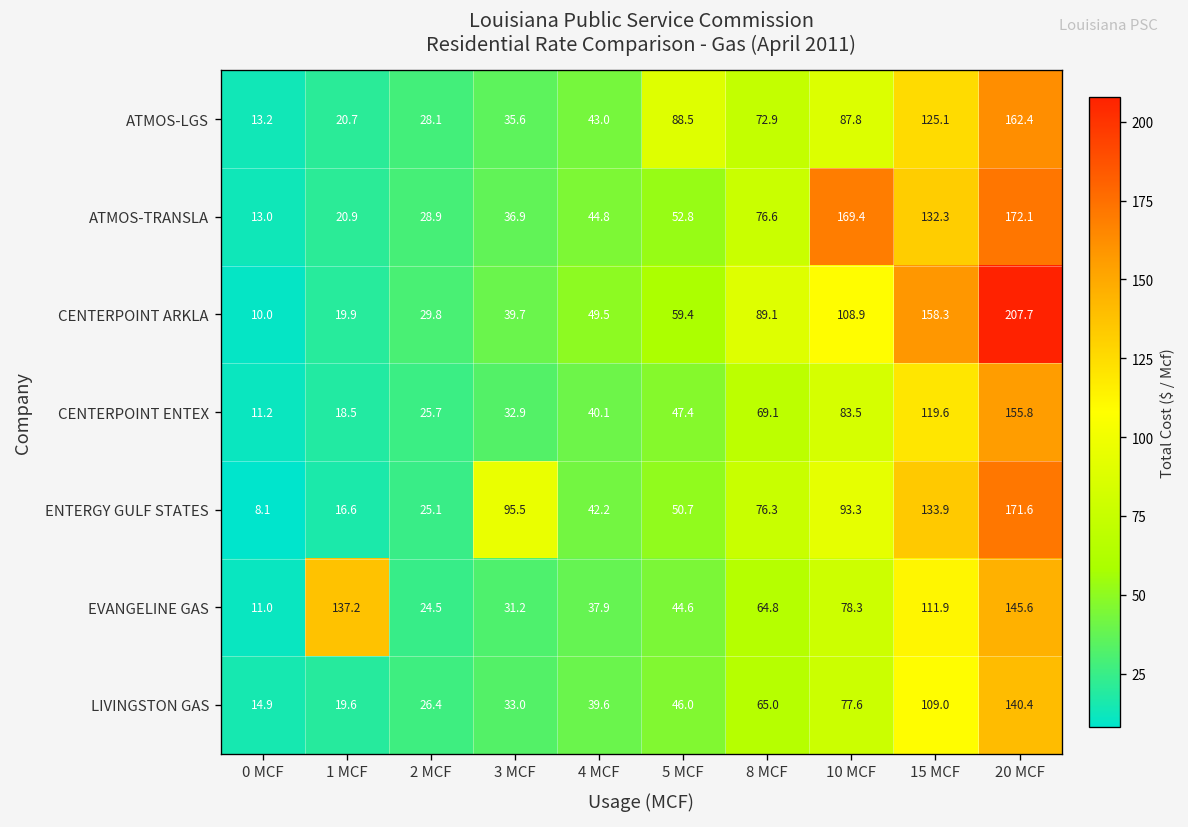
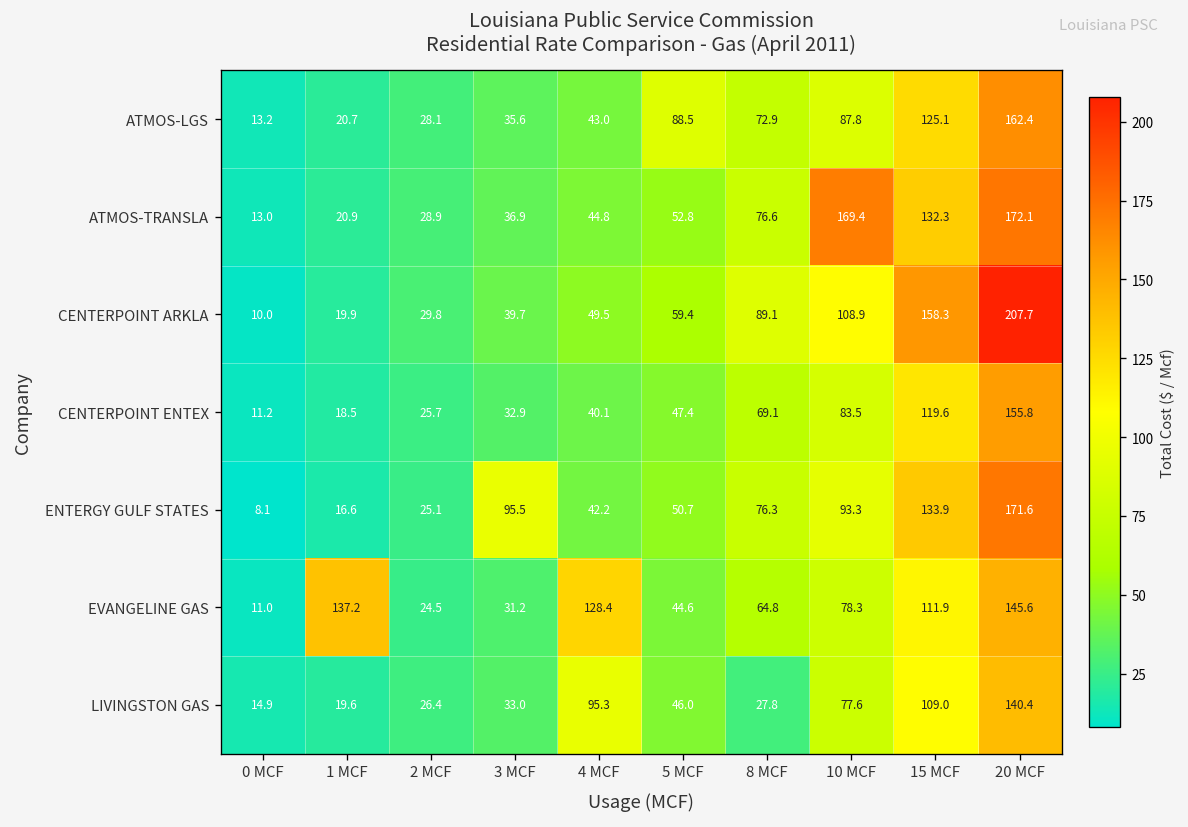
  {
    "ATMOS-LGS": {
      "0 MCF": 13.2,
      "1 MCF": 20.7,
      "2 MCF": 28.1,
      "3 MCF": 35.6,
      "4 MCF": 43.0,
      "5 MCF": 88.5,
      "8 MCF": 72.9,
      "10 MCF": 87.8,
      "15 MCF": 125.1,
      "20 MCF": 162.4
    },
    "ATMOS-TRANSLA": {
      "0 MCF": 13.0,
      "1 MCF": 20.9,
      "2 MCF": 28.9,
      "3 MCF": 36.9,
      "4 MCF": 44.8,
      "5 MCF": 52.8,
      "8 MCF": 76.6,
      "10 MCF": 169.4,
      "15 MCF": 132.3,
      "20 MCF": 172.1
    },
    "CENTERPOINT ARKLA": {
      "0 MCF": 10.0,
      "1 MCF": 19.9,
      "2 MCF": 29.8,
      "3 MCF": 39.7,
      "4 MCF": 49.5,
      "5 MCF": 59.4,
      "8 MCF": 89.1,
      "10 MCF": 108.9,
      "15 MCF": 158.3,
      "20 MCF": 207.7
    },
    "CENTERPOINT ENTEX": {
      "0 MCF": 11.2,
      "1 MCF": 18.5,
      "2 MCF": 25.7,
      "3 MCF": 32.9,
      "4 MCF": 40.1,
      "5 MCF": 47.4,
      "8 MCF": 69.1,
      "10 MCF": 83.5,
      "15 MCF": 119.6,
      "20 MCF": 155.8
    },
    "ENTERGY GULF STATES": {
      "0 MCF": 8.1,
      "1 MCF": 16.6,
      "2 MCF": 25.1,
      "3 MCF": 95.5,
      "4 MCF": 42.2,
      "5 MCF": 50.7,
      "8 MCF": 76.3,
      "10 MCF": 93.3,
      "15 MCF": 133.9,
      "20 MCF": 171.6
    },
    "EVANGELINE GAS": {
      "0 MCF": 11.0,
      "1 MCF": 137.2,
      "2 MCF": 24.5,
      "3 MCF": 31.2,
-     "4 MCF": 37.9,
+     "4 MCF": 128.4,
      "5 MCF": 44.6,
      "8 MCF": 64.8,
      "10 MCF": 78.3,
      "15 MCF": 111.9,
      "20 MCF": 145.6
    },
    "LIVINGSTON GAS": {
      "0 MCF": 14.9,
      "1 MCF": 19.6,
      "2 MCF": 26.4,
      "3 MCF": 33.0,
-     "4 MCF": 39.6,
+     "4 MCF": 95.3,
      "5 MCF": 46.0,
-     "8 MCF": 65.0,
+     "8 MCF": 27.8,
      "10 MCF": 77.6,
      "15 MCF": 109.0,
      "20 MCF": 140.4
    }
  }
